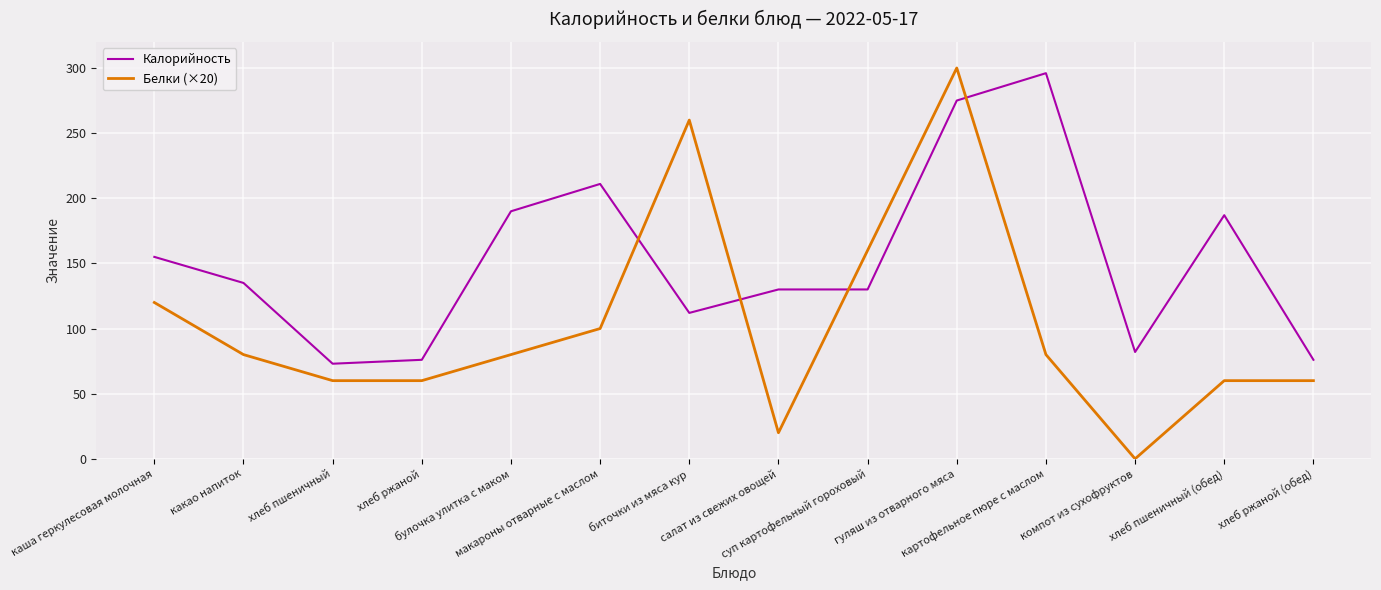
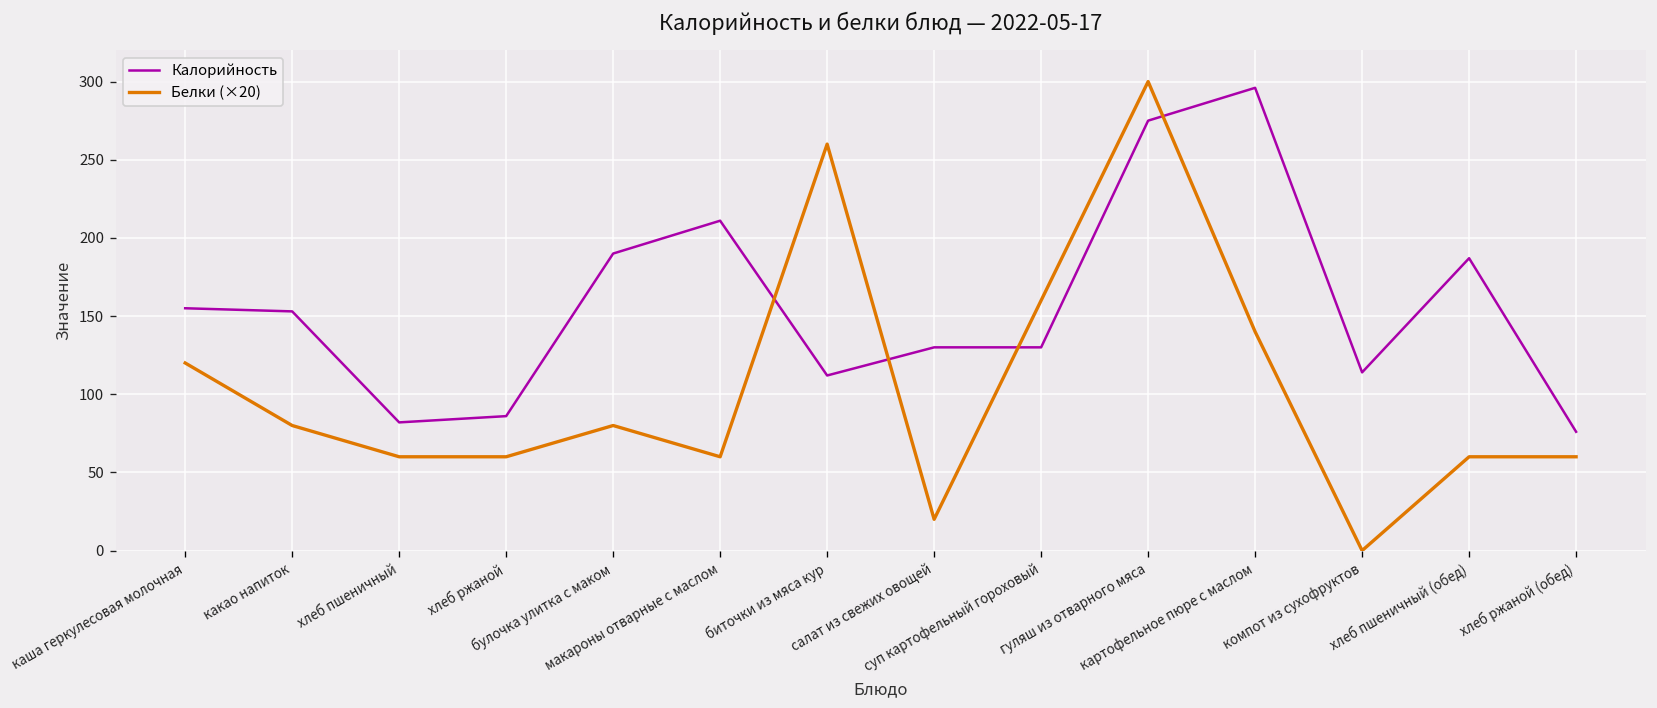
  {
    "Калорийность": {
      "каша геркулесовая молочная": 155,
-     "какао напиток": 135,
-     "хлеб пшеничный": 73,
-     "хлеб ржаной": 76,
+     "какао напиток": 153,
+     "хлеб пшеничный": 82,
+     "хлеб ржаной": 86,
      "булочка улитка с маком": 190,
      "макароны отварные с маслом": 211,
      "биточки из мяса кур": 112,
      "салат из свежих овощей": 130,
      "суп картофельный гороховый": 130,
      "гуляш из отварного мяса": 275,
      "картофельное пюре с маслом": 296,
-     "компот из сухофруктов": 82,
+     "компот из сухофруктов": 114,
      "хлеб пшеничный (обед)": 187,
      "хлеб ржаной (обед)": 76
    },
    "Белки (×20)": {
      "каша геркулесовая молочная": 120,
      "какао напиток": 80,
      "хлеб пшеничный": 60,
      "хлеб ржаной": 60,
      "булочка улитка с маком": 80,
-     "макароны отварные с маслом": 100,
+     "макароны отварные с маслом": 60,
      "биточки из мяса кур": 260,
      "салат из свежих овощей": 20,
      "суп картофельный гороховый": 160,
      "гуляш из отварного мяса": 300,
-     "картофельное пюре с маслом": 80,
+     "картофельное пюре с маслом": 140,
      "компот из сухофруктов": 0,
      "хлеб пшеничный (обед)": 60,
      "хлеб ржаной (обед)": 60
    }
  }
